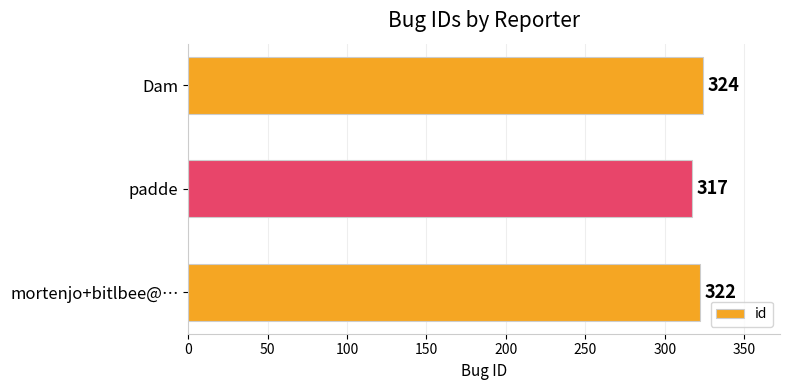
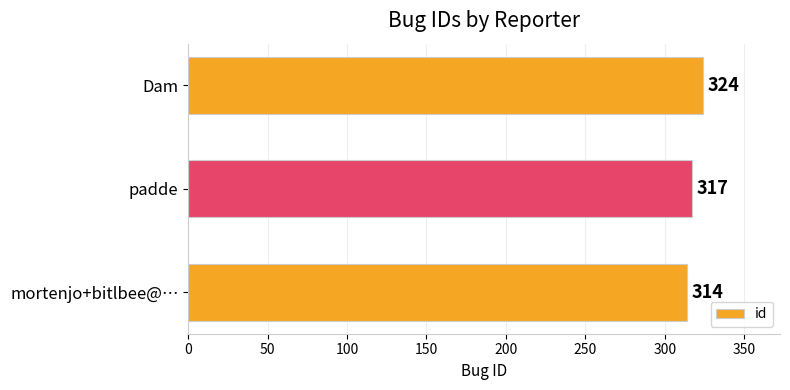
  {
    "Dam": 324,
    "padde": 317,
-   "mortenjo+bitlbee@…": 322
+   "mortenjo+bitlbee@…": 314
  }
